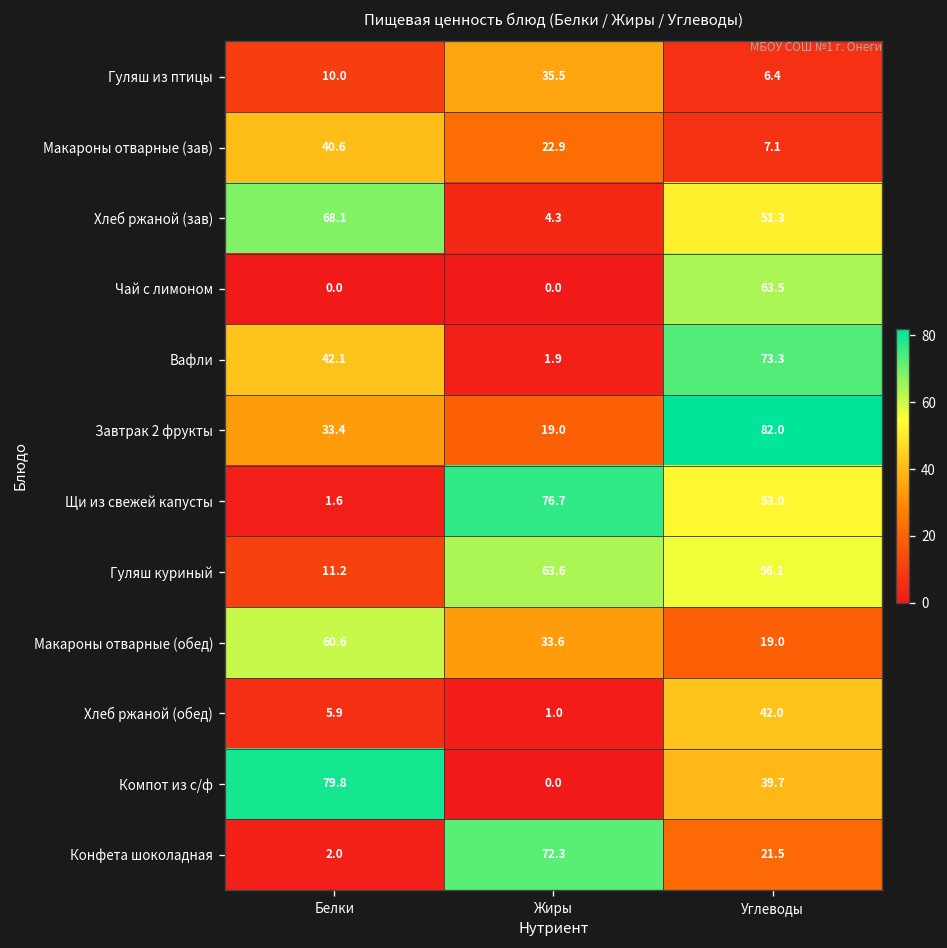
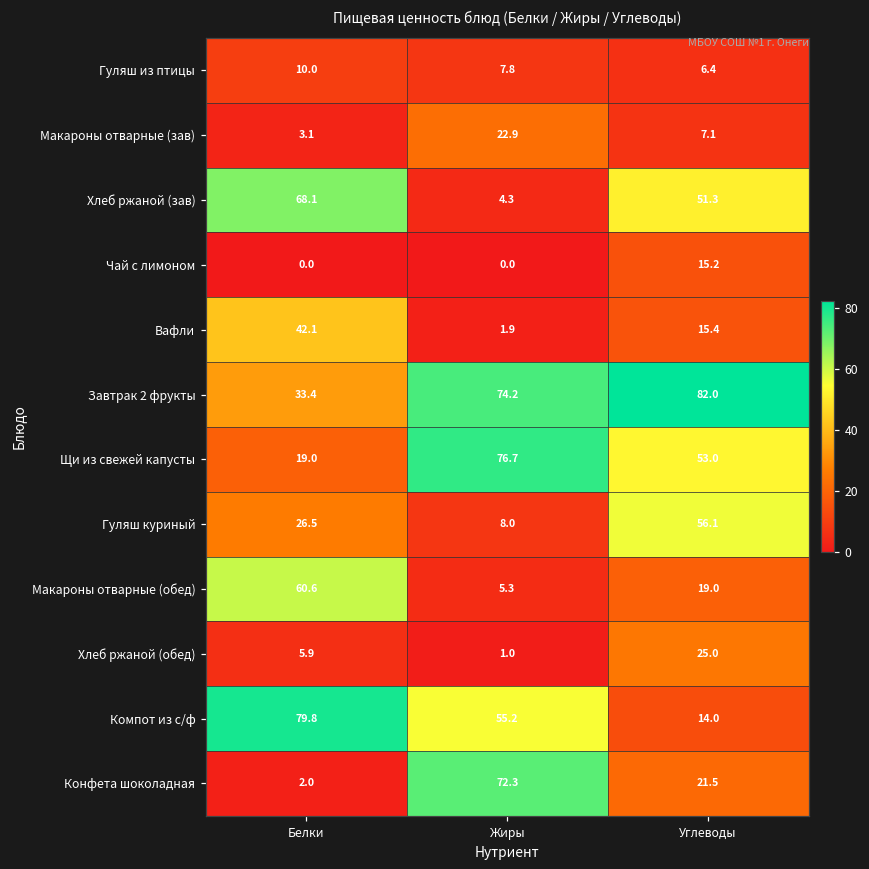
  {
    "Гуляш из птицы": {
      "Белки": 10.0,
-     "Жиры": 35.5
+     "Жиры": 7.8
    },
    "Макароны отварные (зав)": {
-     "Белки": 40.6,
+     "Белки": 3.1,
      "Жиры": 22.9,
      "Углеводы": 7.1
    },
    "Хлеб ржаной (зав)": {
      "Белки": 68.1,
      "Жиры": 4.3,
      "Углеводы": 51.3
    },
    "Чай с лимоном": {
      "Белки": 0.0,
      "Жиры": 0.0,
-     "Углеводы": 63.5
+     "Углеводы": 15.2
    },
    "Вафли": {
      "Белки": 42.1,
      "Жиры": 1.9,
-     "Углеводы": 73.3
+     "Углеводы": 15.4
    },
    "Завтрак 2 фрукты": {
      "Белки": 33.4,
-     "Жиры": 19.0,
+     "Жиры": 74.2,
      "Углеводы": 82.0
    },
    "Щи из свежей капусты": {
-     "Белки": 1.6,
+     "Белки": 19.0,
      "Жиры": 76.7,
      "Углеводы": 53.0
    },
    "Гуляш куриный": {
-     "Белки": 11.2,
-     "Жиры": 63.6,
+     "Белки": 26.5,
+     "Жиры": 8.0,
      "Углеводы": 56.1
    },
    "Макароны отварные (обед)": {
      "Белки": 60.6,
-     "Жиры": 33.6,
+     "Жиры": 5.3,
      "Углеводы": 19.0
    },
    "Хлеб ржаной (обед)": {
      "Белки": 5.9,
      "Жиры": 1.0,
-     "Углеводы": 42.0
+     "Углеводы": 25.0
    },
    "Компот из с/ф": {
      "Белки": 79.8,
-     "Жиры": 0.0,
-     "Углеводы": 39.7
+     "Жиры": 55.2,
+     "Углеводы": 14.0
    },
    "Конфета шоколадная": {
      "Белки": 2.0,
      "Жиры": 72.3,
      "Углеводы": 21.5
    }
  }
